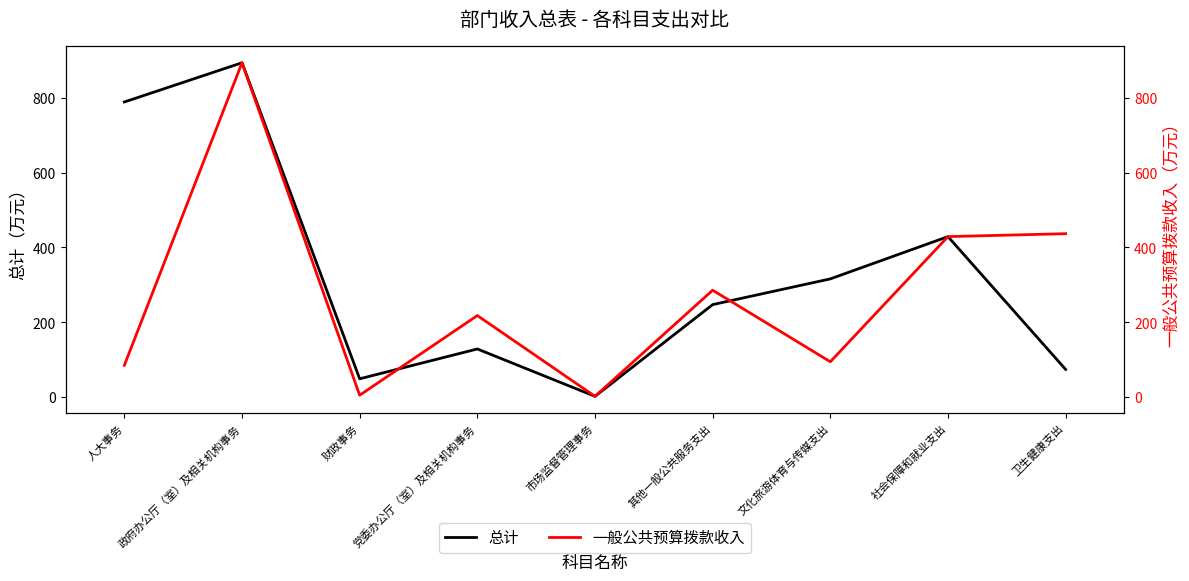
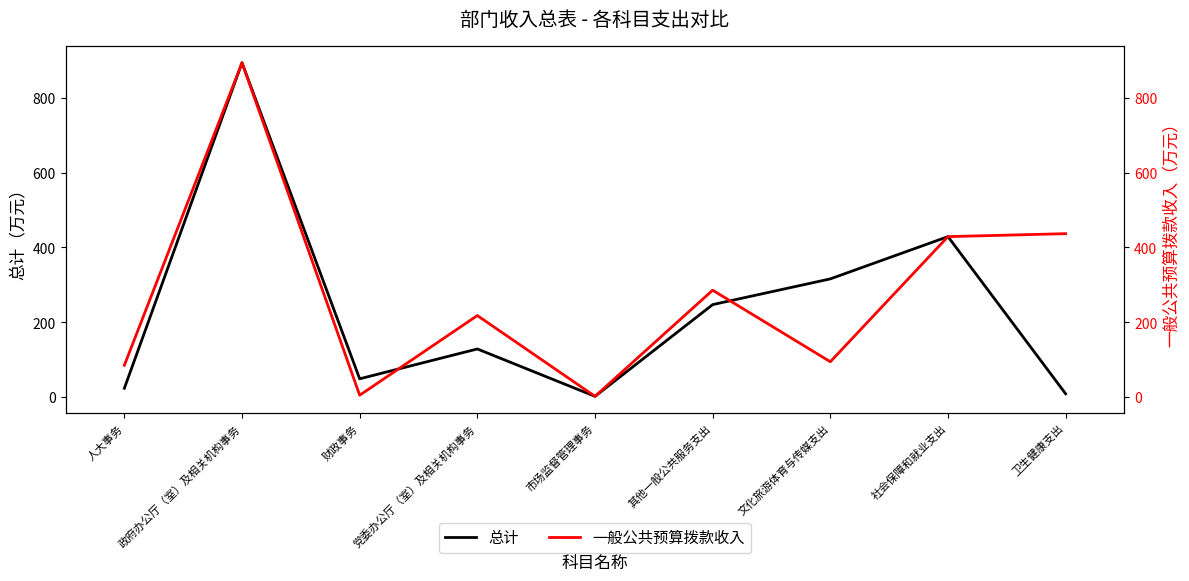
  {
    "总计": {
-     "人大事务": 790,
+     "人大事务": 20,
      "政府办公厅（室）及相关机构事务": 890,
      "财政事务": 50,
      "党委办公厅（室）及相关机构事务": 130,
      "市场监督管理事务": 0,
      "其他一般公共服务支出": 250,
      "文化旅游体育与传媒支出": 320,
      "社会保障和就业支出": 430,
-     "卫生健康支出": 70
+     "卫生健康支出": 10
    },
    "一般公共预算拨款收入": {
      "人大事务": 80,
      "政府办公厅（室）及相关机构事务": 890,
      "财政事务": 0,
      "党委办公厅（室）及相关机构事务": 220,
      "市场监督管理事务": 0,
      "其他一般公共服务支出": 290,
      "文化旅游体育与传媒支出": 90,
      "社会保障和就业支出": 430,
      "卫生健康支出": 440
    }
  }
